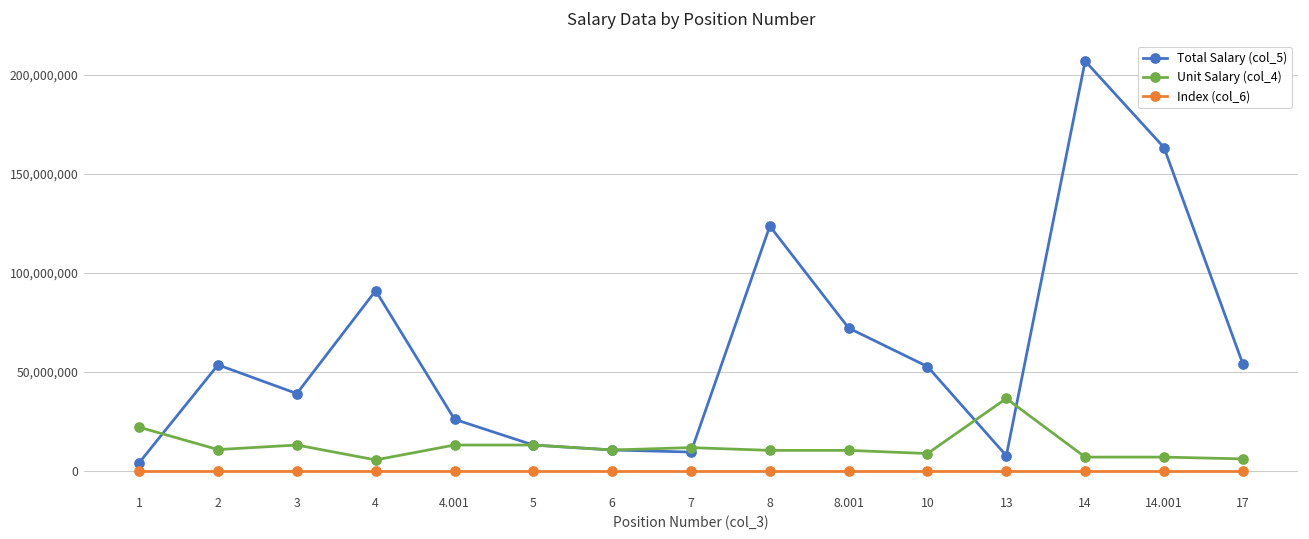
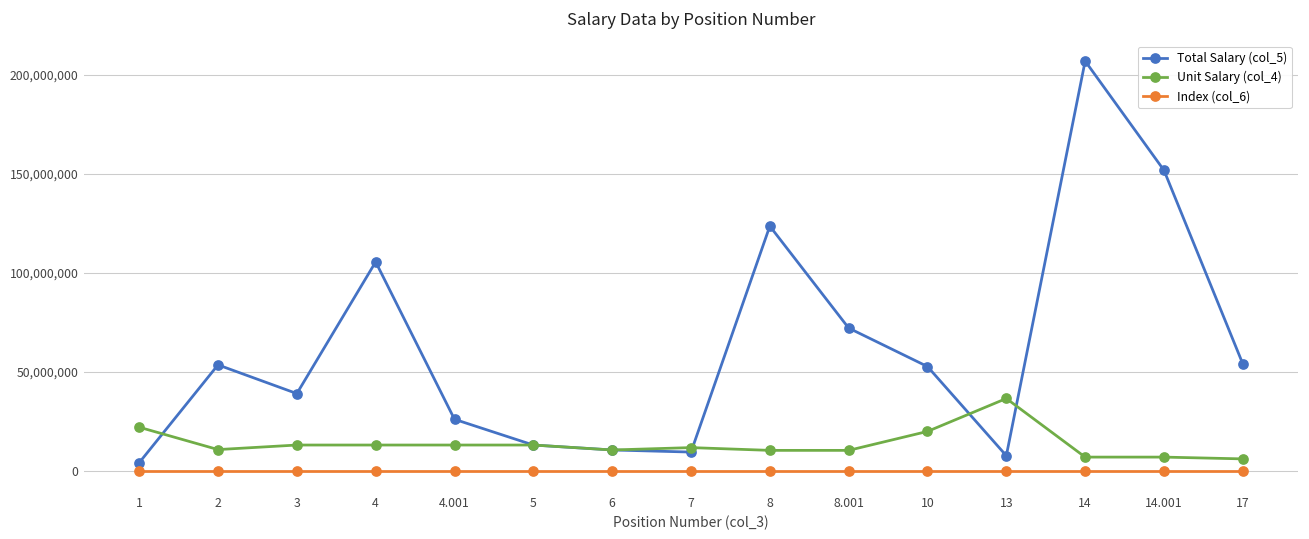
  {
    "Total Salary (col_5)": {
      "1": "4,000,000",
      "2": "54,000,000",
      "3": "39,000,000",
-     "4": "91,000,000",
+     "4": "106,000,000",
      "4.001": "26,000,000",
      "7": "9,000,000",
      "8": "124,000,000",
      "8.001": "72,000,000",
      "10": "53,000,000",
      "13": "8,000,000",
      "14": "207,000,000",
-     "14.001": "163,000,000",
+     "14.001": "152,000,000",
      "17": "54,000,000"
    },
    "Unit Salary (col_4)": {
      "1": "22,000,000",
      "2": "11,000,000",
      "3": "13,000,000",
-     "4": "5,000,000",
+     "4": "13,000,000",
      "4.001": "13,000,000",
      "7": "12,000,000",
      "8": "10,000,000",
      "8.001": "10,000,000",
-     "10": "9,000,000",
+     "10": "20,000,000",
      "13": "37,000,000",
      "14": "7,000,000",
      "14.001": "7,000,000",
      "17": "6,000,000"
    },
    "Index (col_6)": {
      "1": "0",
      "2": "0",
      "3": "0",
      "4": "0",
      "4.001": "0",
      "5": "0",
      "6": "0",
      "7": "0",
      "8": "0",
      "8.001": "0",
      "10": "0",
      "13": "0",
      "14": "0",
      "14.001": "0",
      "17": "0"
    }
  }
